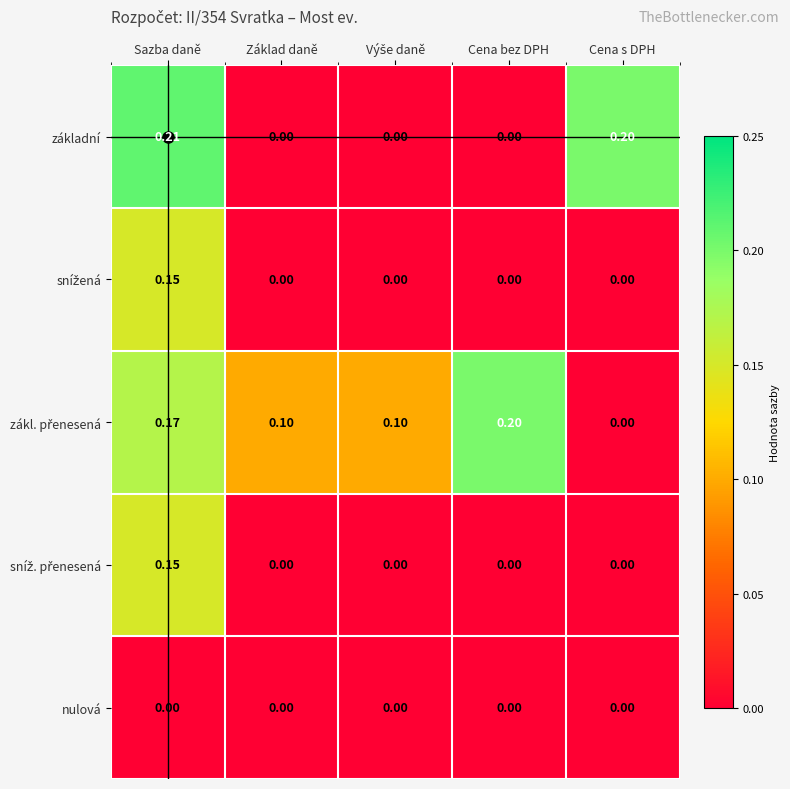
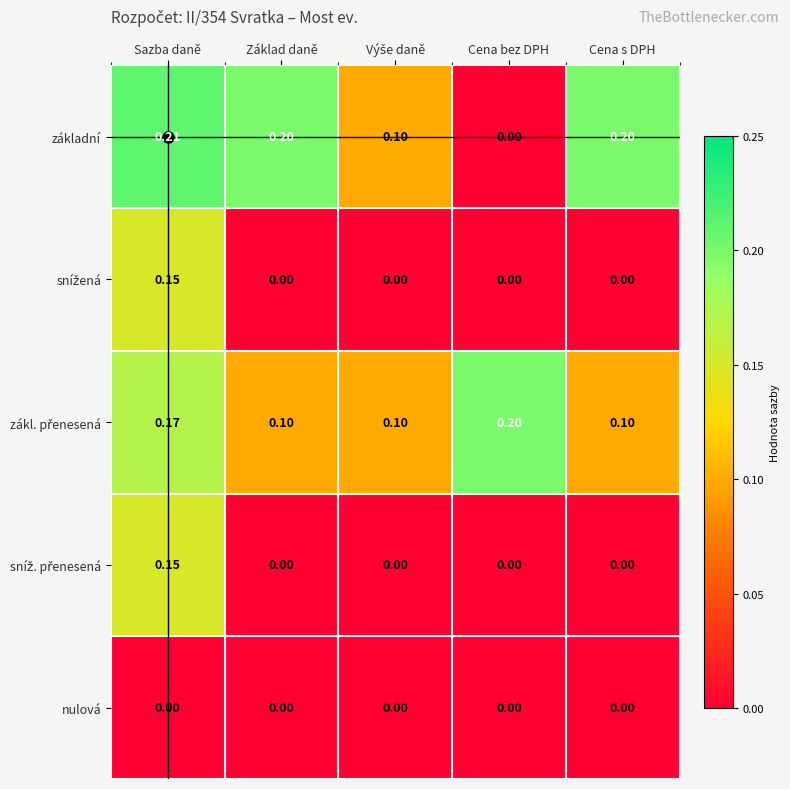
  {
    "základní": {
-     "Základ daně": 0.00,
-     "Výše daně": 0.00,
+     "Základ daně": 0.20,
+     "Výše daně": 0.10,
      "Cena bez DPH": 0.00,
      "Cena s DPH": 0.20
    },
    "snížená": {
      "Sazba daně": 0.15,
      "Základ daně": 0.00,
      "Výše daně": 0.00,
      "Cena bez DPH": 0.00,
      "Cena s DPH": 0.00
    },
    "zákl. přenesená": {
      "Sazba daně": 0.17,
      "Základ daně": 0.10,
      "Výše daně": 0.10,
      "Cena bez DPH": 0.20,
-     "Cena s DPH": 0.00
+     "Cena s DPH": 0.10
    },
    "sníž. přenesená": {
      "Sazba daně": 0.15,
      "Základ daně": 0.00,
      "Výše daně": 0.00,
      "Cena bez DPH": 0.00,
      "Cena s DPH": 0.00
    },
    "nulová": {
      "Sazba daně": 0.00,
      "Základ daně": 0.00,
      "Výše daně": 0.00,
      "Cena bez DPH": 0.00,
      "Cena s DPH": 0.00
    }
  }
